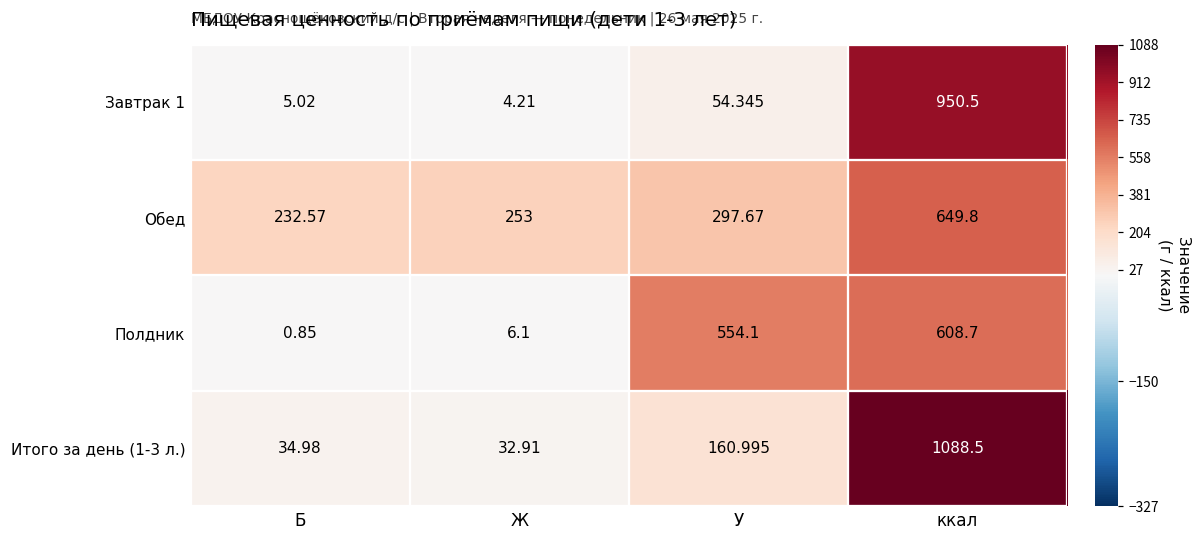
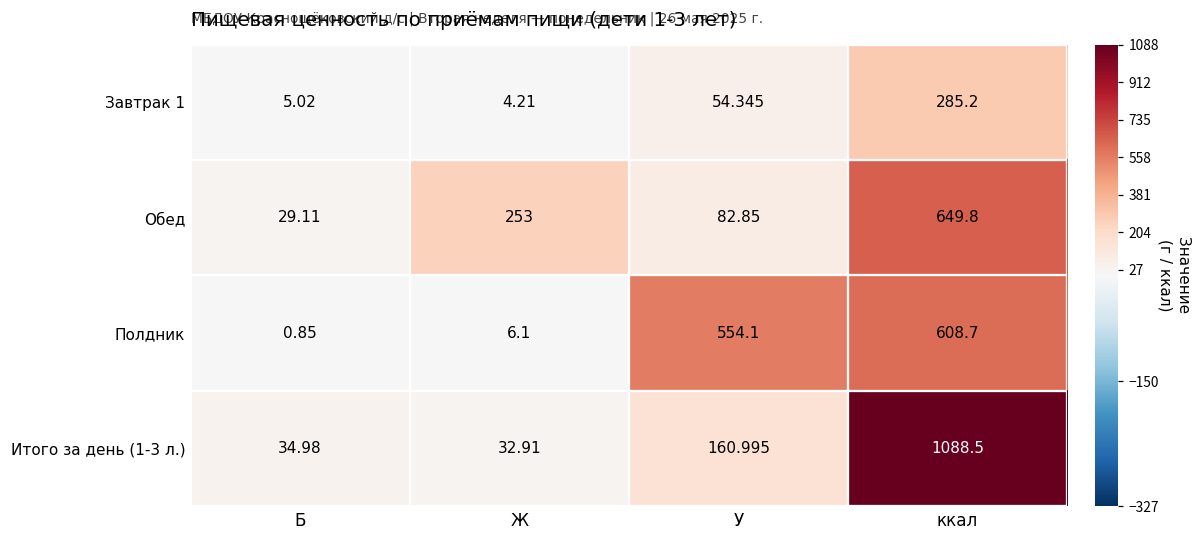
  {
    "Завтрак 1": {
      "Б": 5.02,
      "Ж": 4.21,
      "У": 54.345,
-     "ккал": 950.5
+     "ккал": 285.2
    },
    "Обед": {
-     "Б": 232.57,
+     "Б": 29.11,
      "Ж": 253,
-     "У": 297.67,
+     "У": 82.85,
      "ккал": 649.8
    },
    "Полдник": {
      "Б": 0.85,
      "Ж": 6.1,
      "У": 554.1,
      "ккал": 608.7
    },
    "Итого за день (1-3 л.)": {
      "Б": 34.98,
      "Ж": 32.91,
      "У": 160.995,
      "ккал": 1088.5
    }
  }
